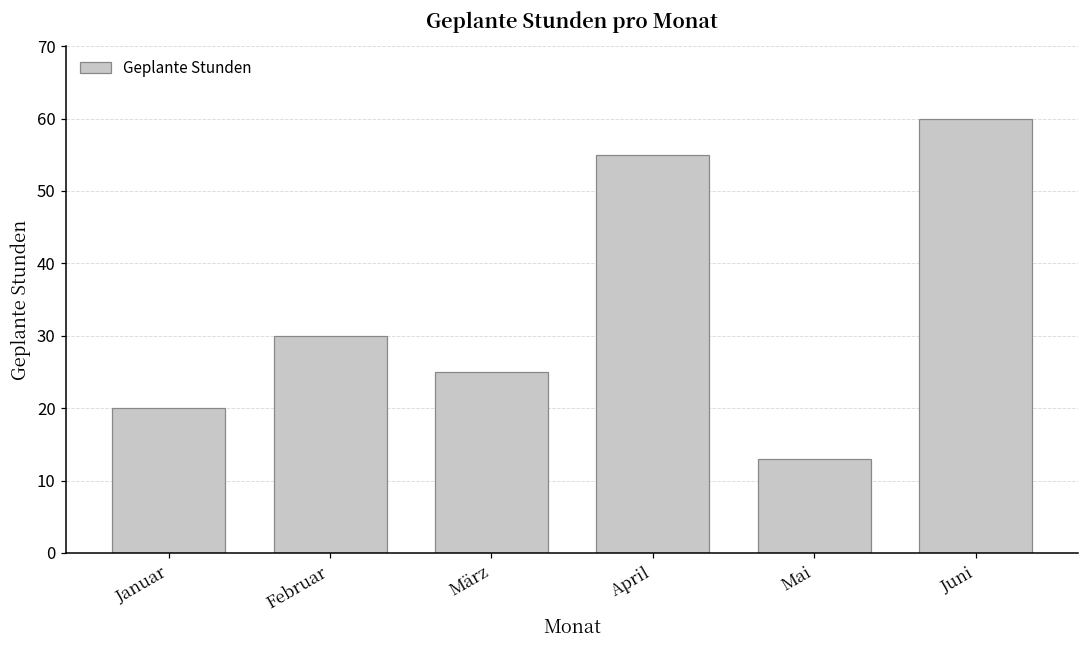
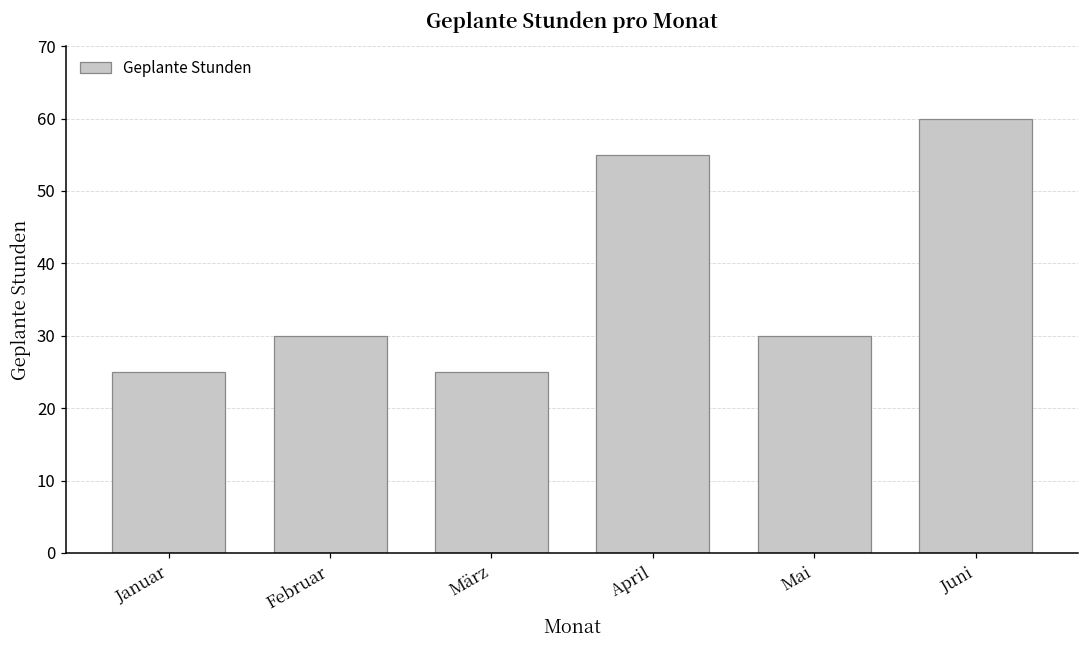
  {
-   "Januar": 20,
+   "Januar": 25,
    "Februar": 30,
    "März": 25,
    "April": 55,
-   "Mai": 13,
+   "Mai": 30,
    "Juni": 60
  }
